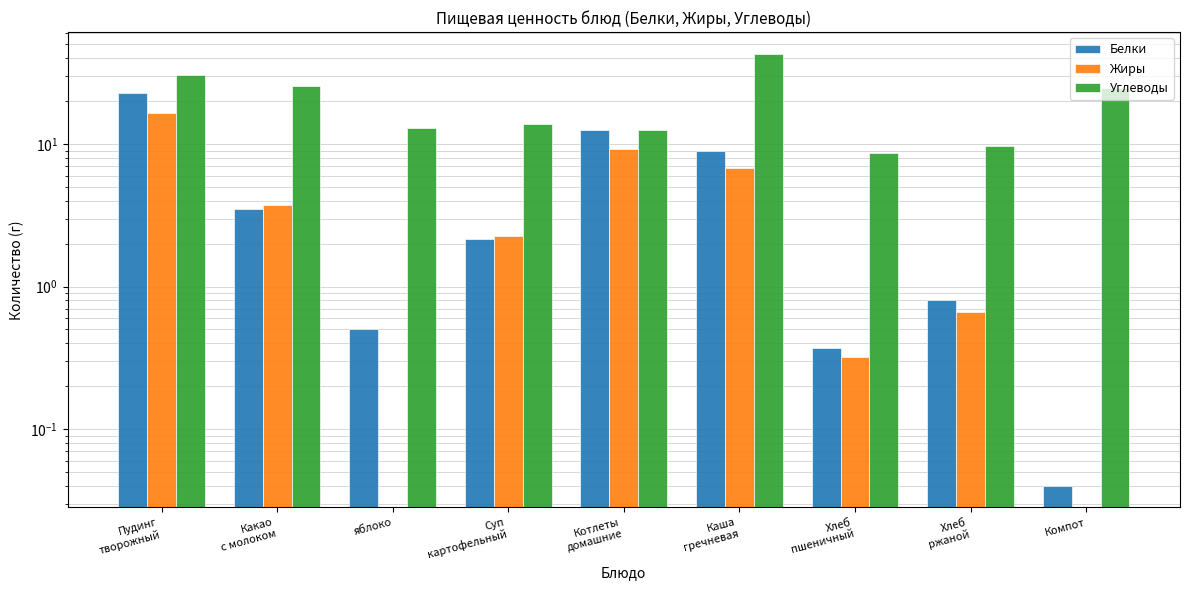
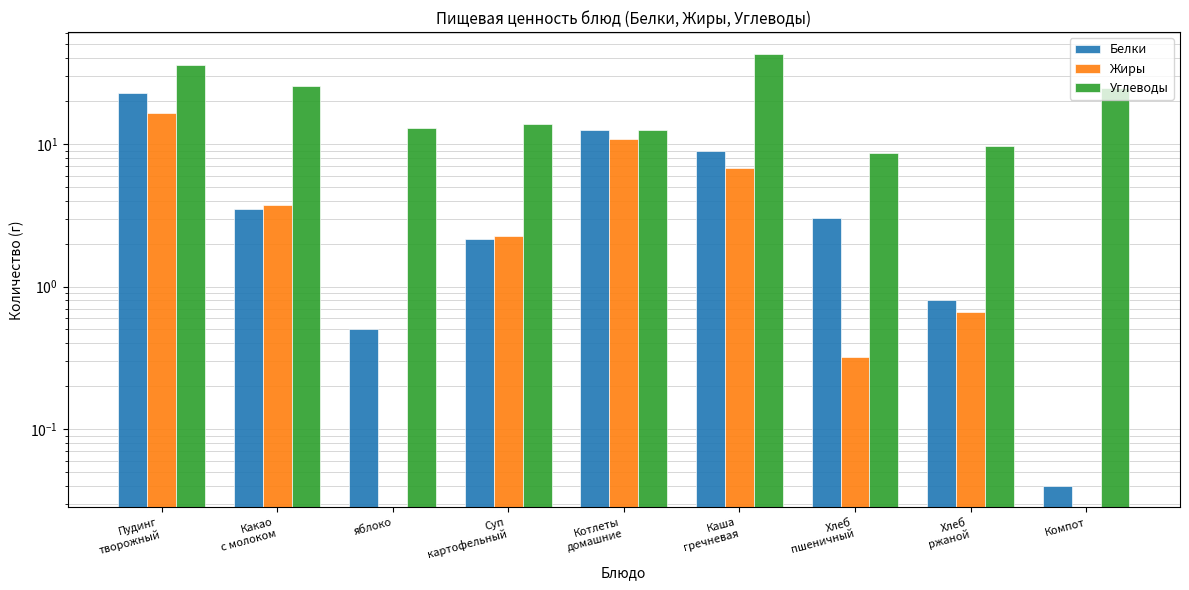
  {
    "Белки": {
      "Пудинг творожный": 23,
      "Какао с молоком": 3.5,
      "яблоко": 0.50,
      "Суп картофельный": 2.2,
      "Котлеты домашние": 12,
      "Каша гречневая": 9,
-     "Хлеб пшеничный": 0.37,
+     "Хлеб пшеничный": 3.0,
      "Хлеб ржаной": 0.8,
      "Компот": 0.04
    },
    "Жиры": {
      "Пудинг творожный": 16,
      "Какао с молоком": 3.7,
      "Суп картофельный": 2.3,
-     "Котлеты домашние": 9,
+     "Котлеты домашние": 11,
      "Каша гречневая": 7,
      "Хлеб пшеничный": 0.32,
      "Хлеб ржаной": 0.7
    },
    "Углеводы": {
-     "Пудинг творожный": 31,
+     "Пудинг творожный": 36,
      "Какао с молоком": 25,
      "яблоко": 13,
      "Суп картофельный": 14,
      "Котлеты домашние": 13,
      "Каша гречневая": 43,
      "Хлеб пшеничный": 9,
      "Хлеб ржаной": 10
    }
  }
